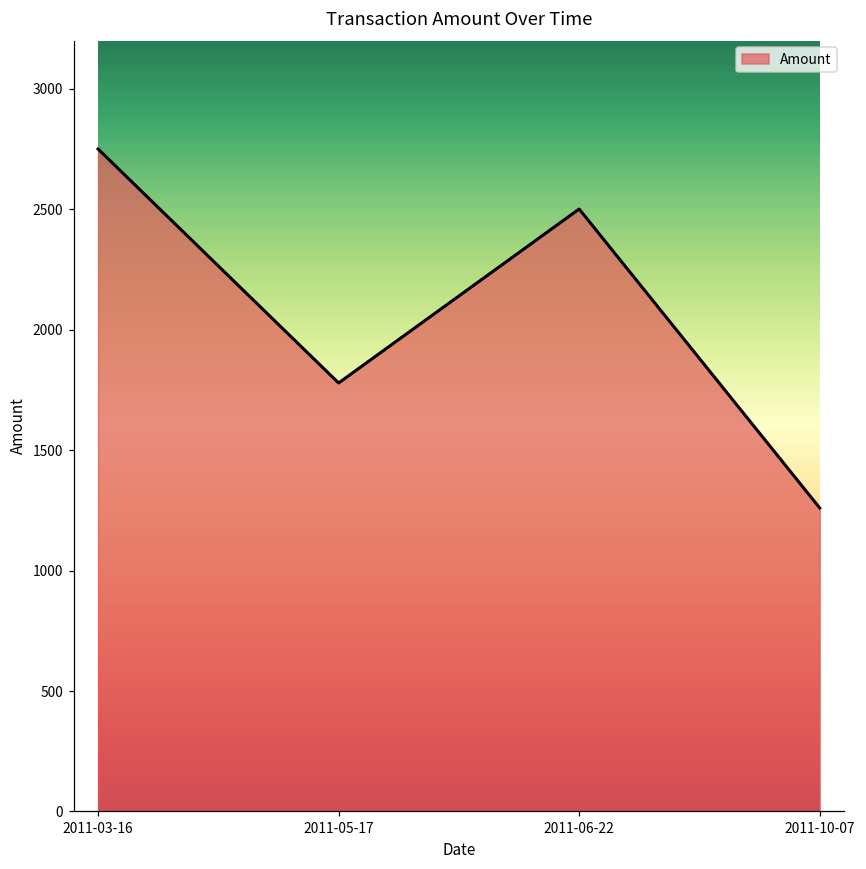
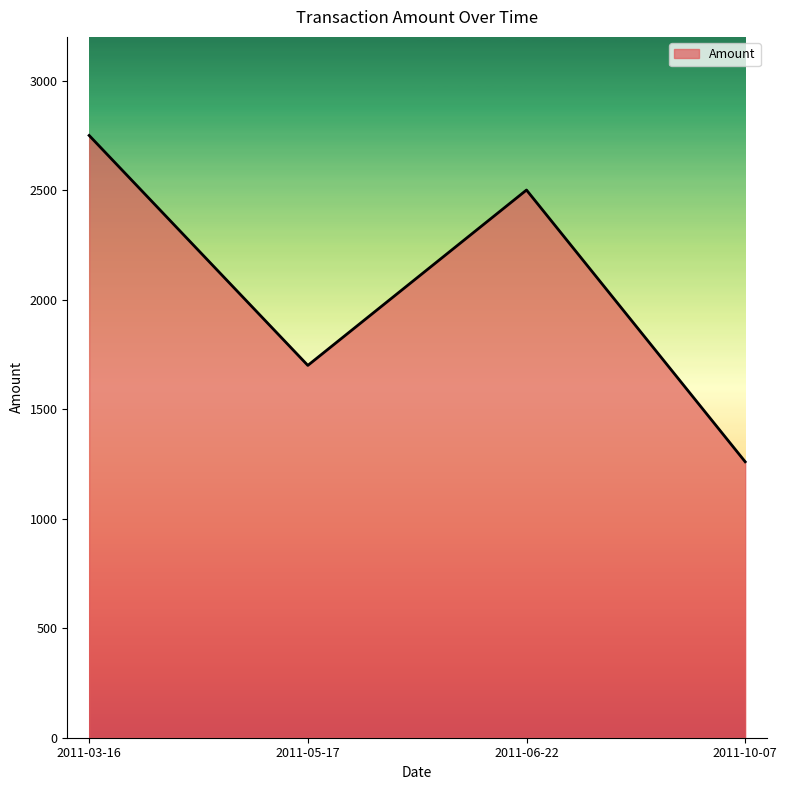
  {
    "2011-03-16": 2750,
-   "2011-05-17": 1780,
+   "2011-05-17": 1700,
    "2011-06-22": 2500,
    "2011-10-07": 1260
  }
